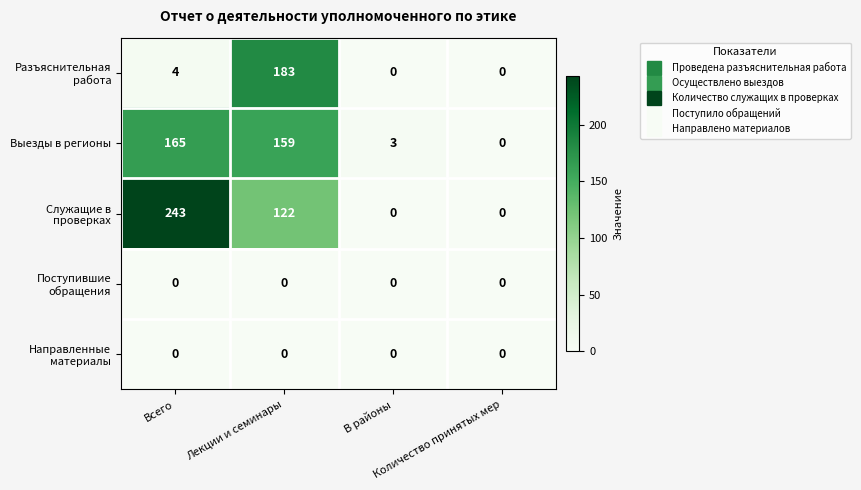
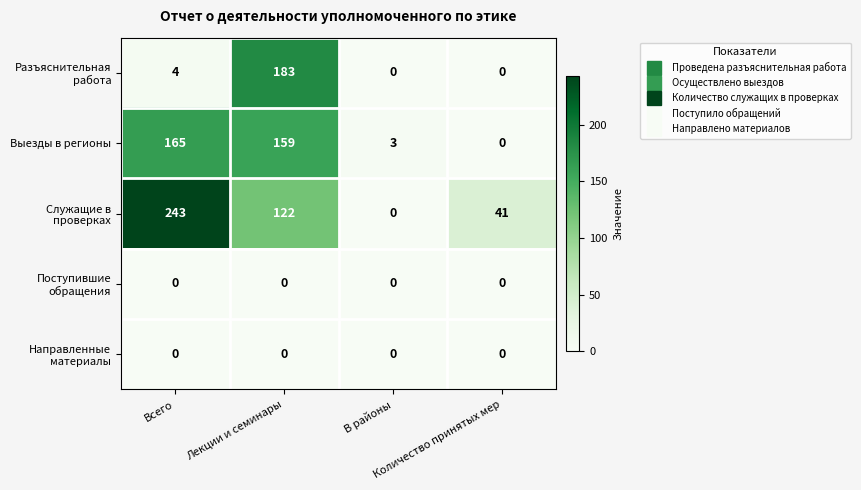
  {
    "Разъяснительная работа": {
      "Всего": 4,
      "Лекции и семинары": 183,
      "В районы": 0,
      "Количество принятых мер": 0
    },
    "Выезды в регионы": {
      "Всего": 165,
      "Лекции и семинары": 159,
      "В районы": 3,
      "Количество принятых мер": 0
    },
    "Служащие в проверках": {
      "Всего": 243,
      "Лекции и семинары": 122,
      "В районы": 0,
-     "Количество принятых мер": 0
+     "Количество принятых мер": 41
    },
    "Поступившие обращения": {
      "Всего": 0,
      "Лекции и семинары": 0,
      "В районы": 0,
      "Количество принятых мер": 0
    },
    "Направленные материалы": {
      "Всего": 0,
      "Лекции и семинары": 0,
      "В районы": 0,
      "Количество принятых мер": 0
    }
  }
